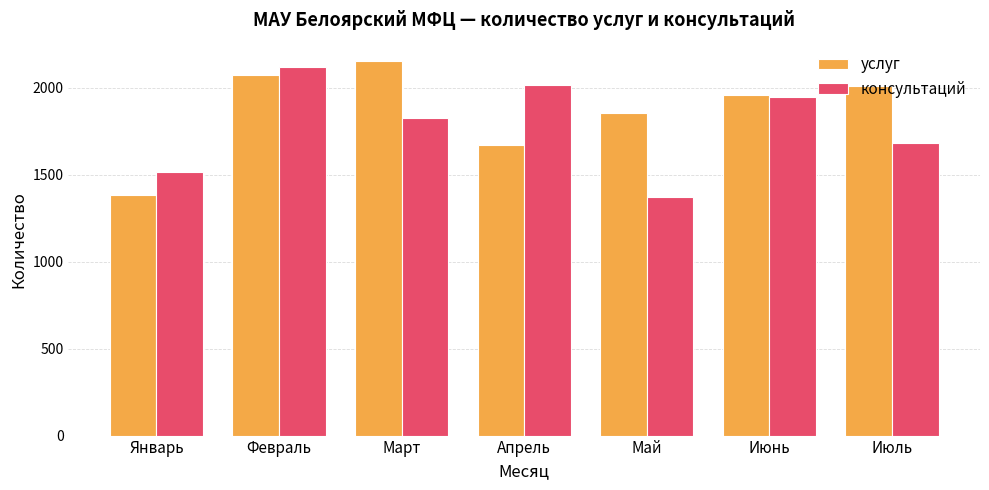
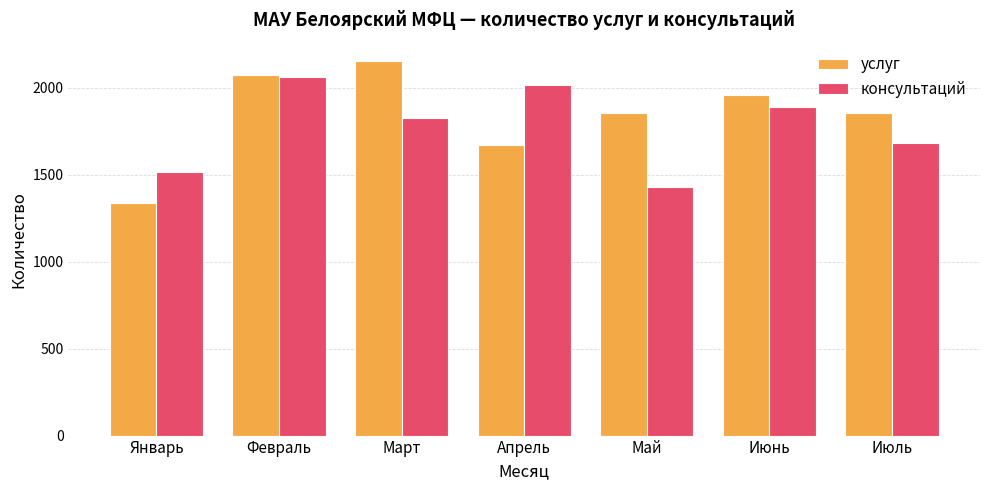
  {
    "услуг": {
-     "Январь": 1390,
+     "Январь": 1340,
      "Февраль": 2070,
      "Март": 2150,
      "Апрель": 1670,
      "Май": 1860,
      "Июнь": 1960,
-     "Июль": 2010
+     "Июль": 1860
    },
    "консультаций": {
      "Январь": 1520,
-     "Февраль": 2120,
+     "Февраль": 2070,
      "Март": 1830,
      "Апрель": 2020,
-     "Май": 1380,
-     "Июнь": 1950,
+     "Май": 1430,
+     "Июнь": 1890,
      "Июль": 1680
    }
  }
